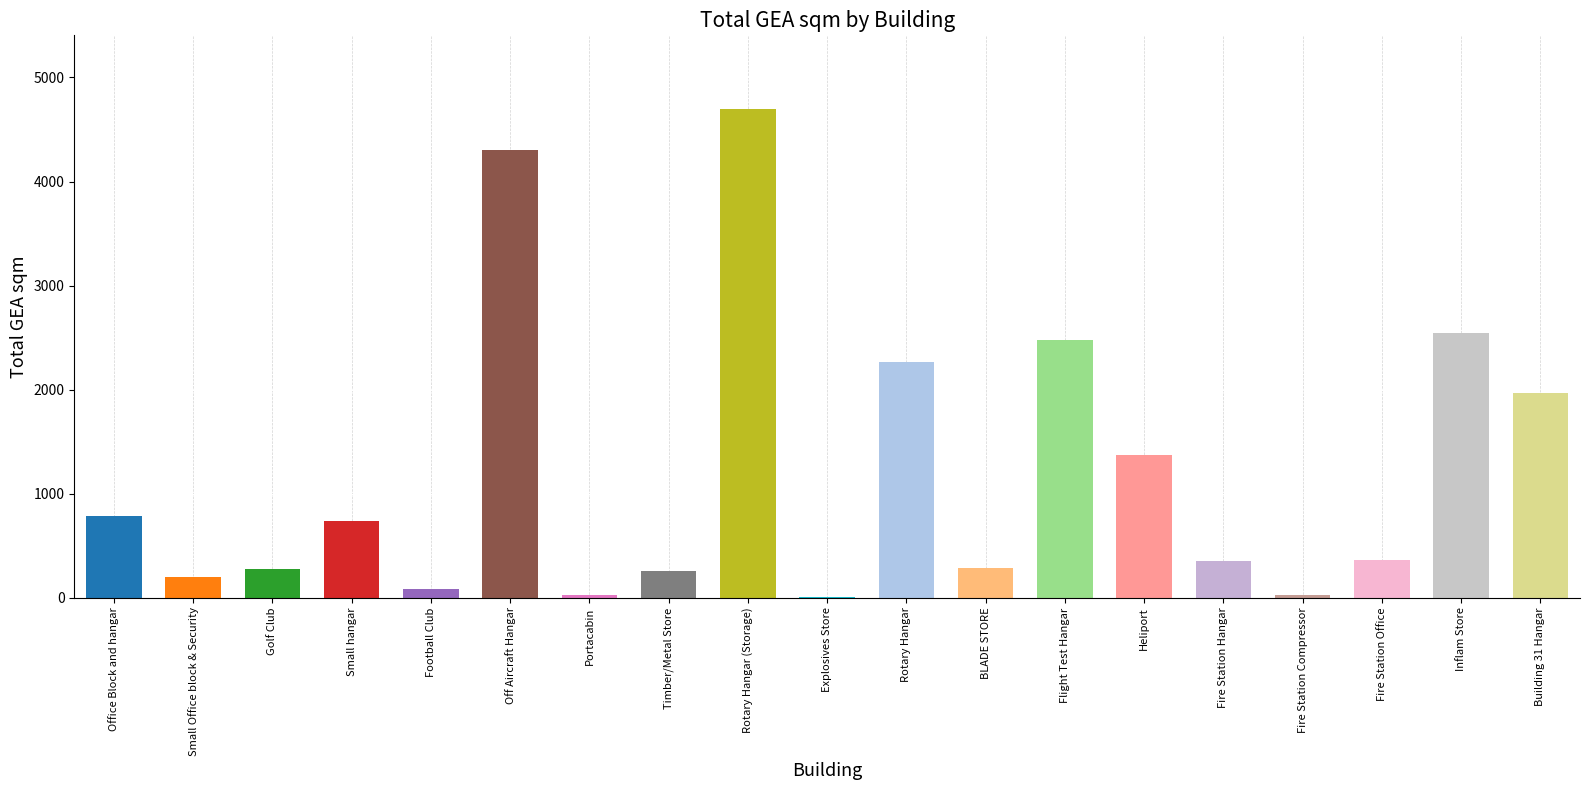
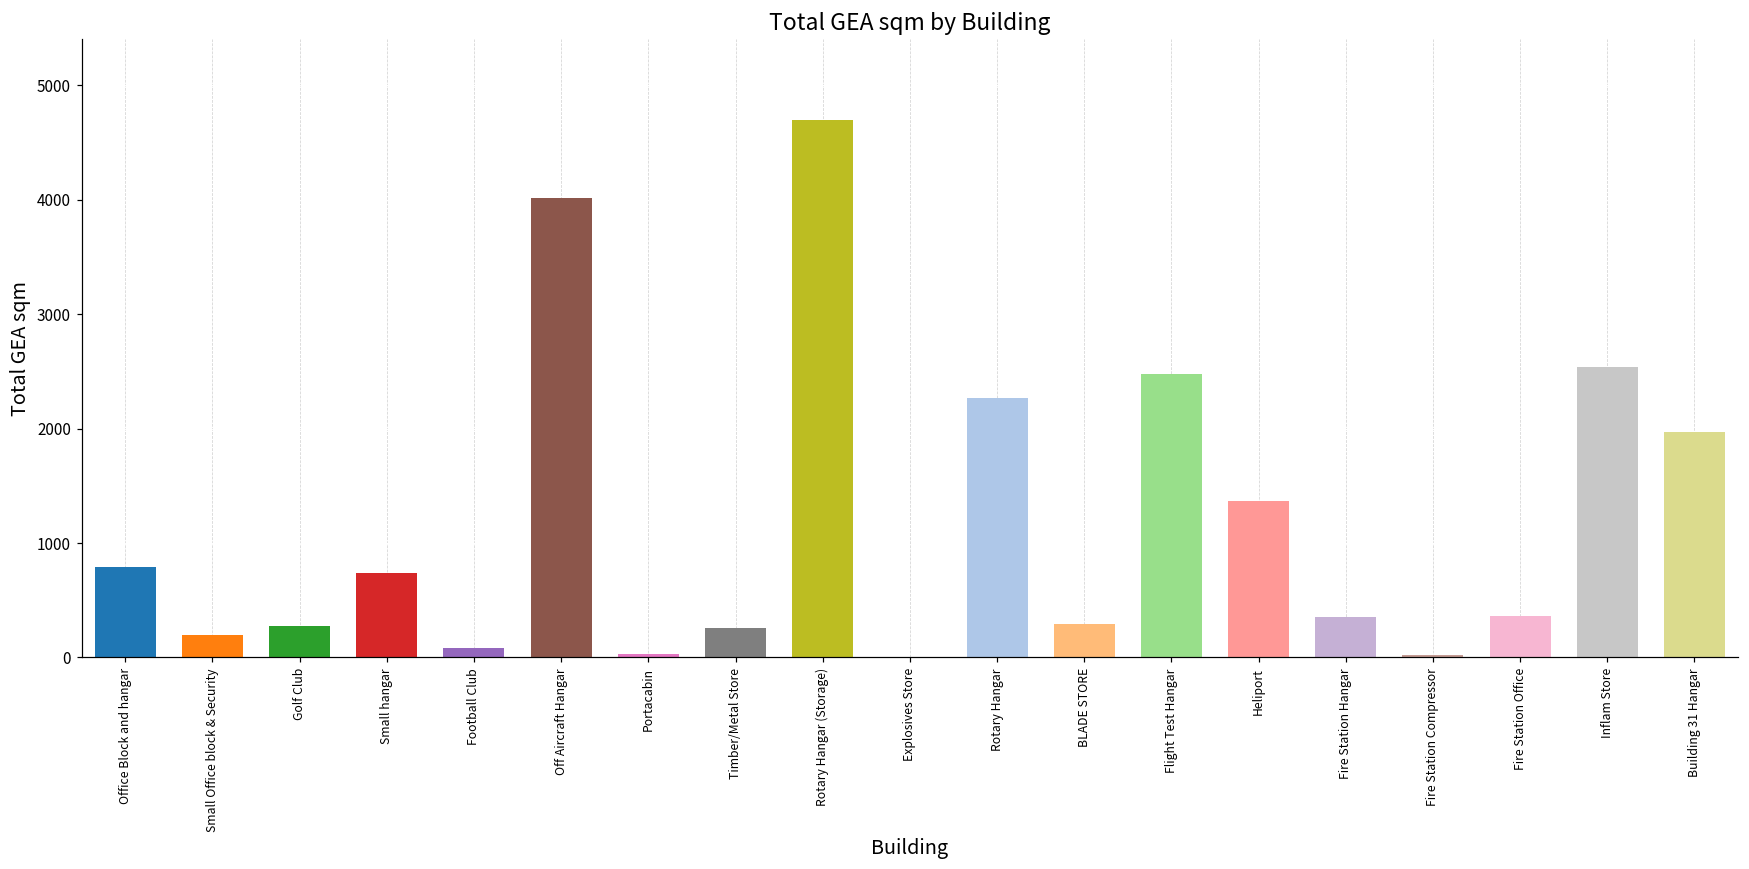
  {
    "Office Block and hangar": 790,
    "Small Office block & Security": 200,
    "Golf Club": 280,
    "Small hangar": 740,
    "Football Club": 80,
-   "Off Aircraft Hangar": 4300,
+   "Off Aircraft Hangar": 4020,
    "Portacabin": 30,
    "Timber/Metal Store": 260,
    "Rotary Hangar (Storage)": 4700,
    "Rotary Hangar": 2270,
    "BLADE STORE": 290,
    "Flight Test Hangar": 2480,
    "Heliport": 1370,
    "Fire Station Hangar": 360,
    "Fire Station Compressor": 30,
    "Fire Station Office": 360,
    "Inflam Store": 2540,
    "Building 31 Hangar": 1970
  }
